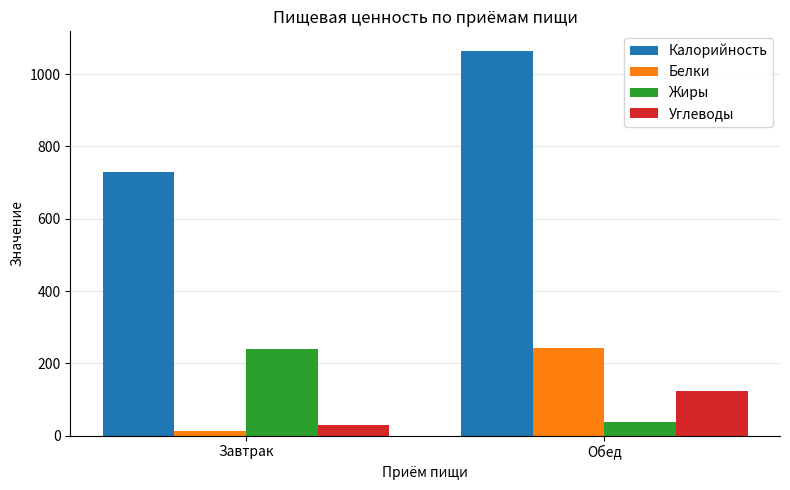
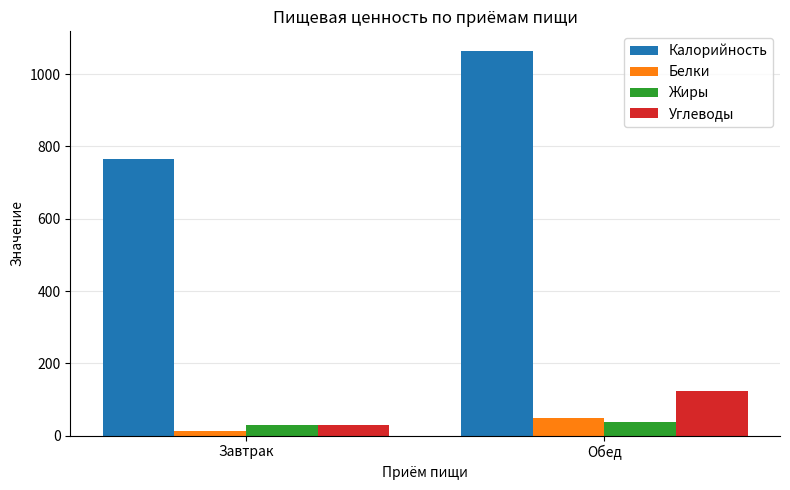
  {
    "Калорийность": {
-     "Завтрак": 730,
+     "Завтрак": 770,
      "Обед": 1070
    },
    "Белки": {
      "Завтрак": 10,
-     "Обед": 240
+     "Обед": 50
    },
    "Жиры": {
-     "Завтрак": 240,
+     "Завтрак": 30,
      "Обед": 40
    },
    "Углеводы": {
      "Завтрак": 30,
      "Обед": 120
    }
  }
